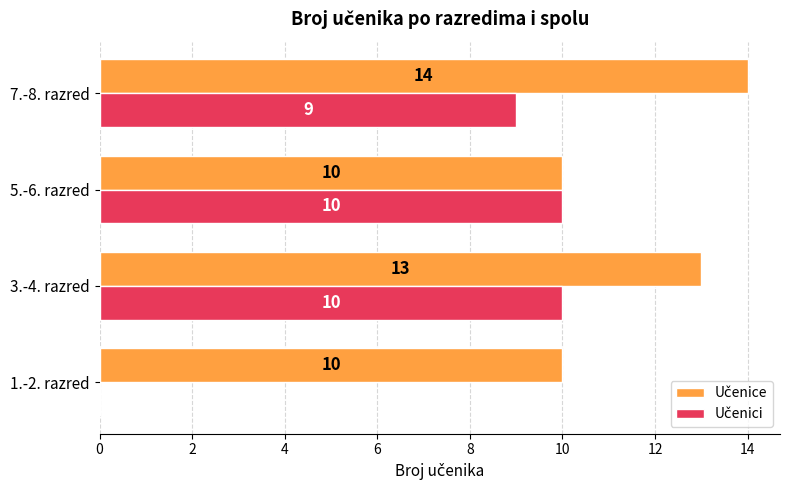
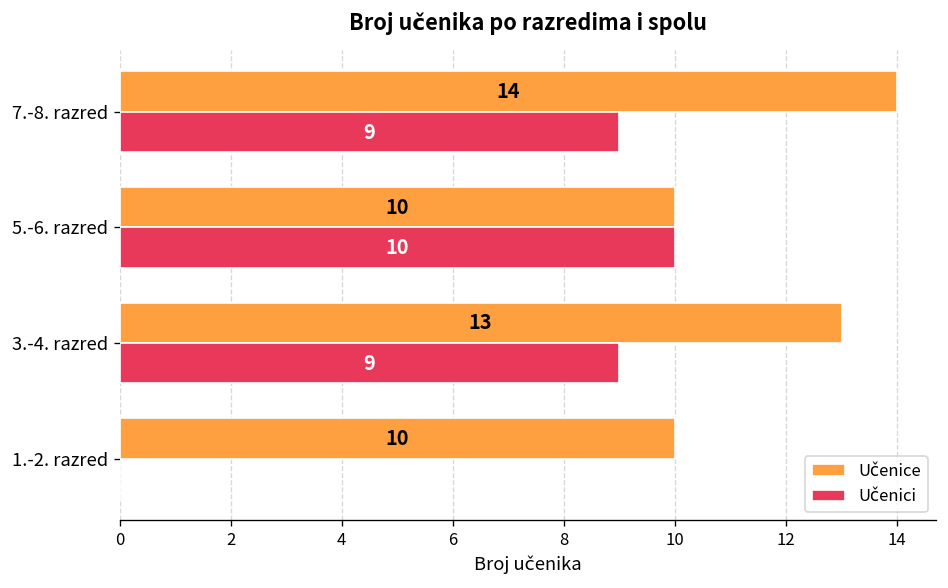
  {
    "Učenice": {
      "7.-8. razred": 14,
      "5.-6. razred": 10,
      "3.-4. razred": 13,
      "1.-2. razred": 10
    },
    "Učenici": {
      "7.-8. razred": 9,
      "5.-6. razred": 10,
-     "3.-4. razred": 10
+     "3.-4. razred": 9
    }
  }
